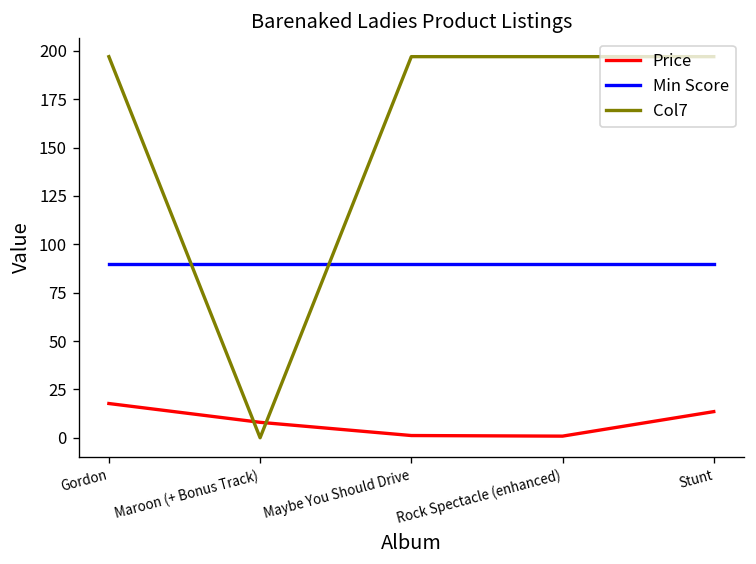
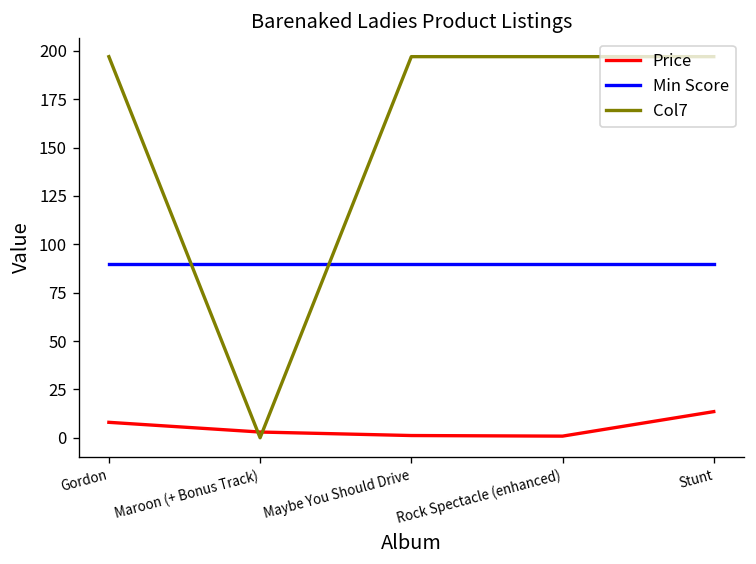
  {
    "Price": {
-     "Gordon": 18,
-     "Maroon (+ Bonus Track)": 8,
+     "Gordon": 8,
+     "Maroon (+ Bonus Track)": 3,
      "Maybe You Should Drive": 1,
      "Rock Spectacle (enhanced)": 1,
      "Stunt": 14
    },
    "Min Score": {
      "Gordon": 90,
      "Maroon (+ Bonus Track)": 90,
      "Maybe You Should Drive": 90,
      "Rock Spectacle (enhanced)": 90,
      "Stunt": 90
    },
    "Col7": {
      "Gordon": 197,
      "Maroon (+ Bonus Track)": 0,
      "Maybe You Should Drive": 197,
      "Rock Spectacle (enhanced)": 197
    }
  }
